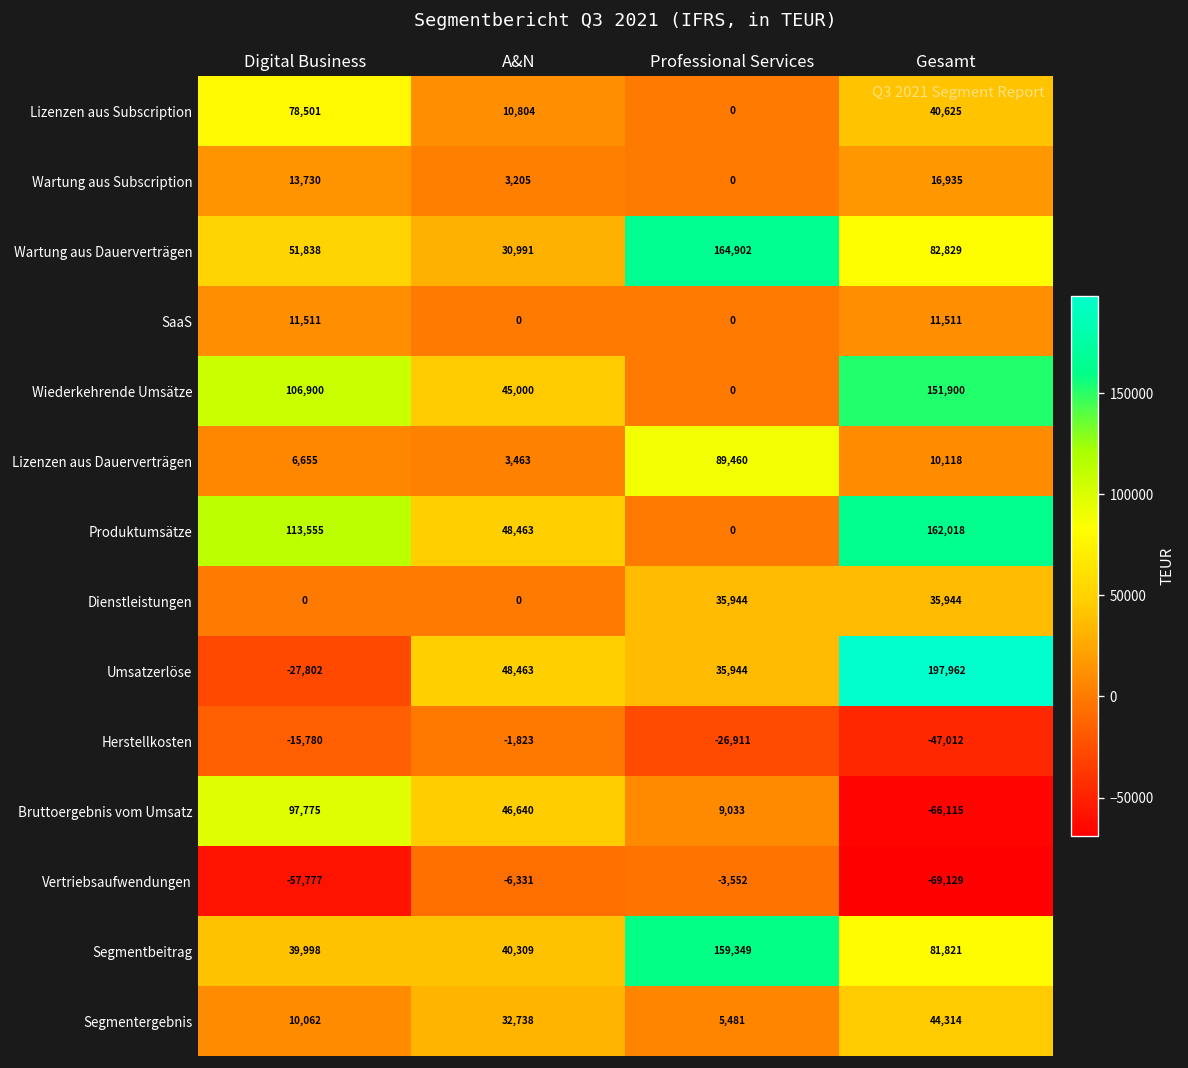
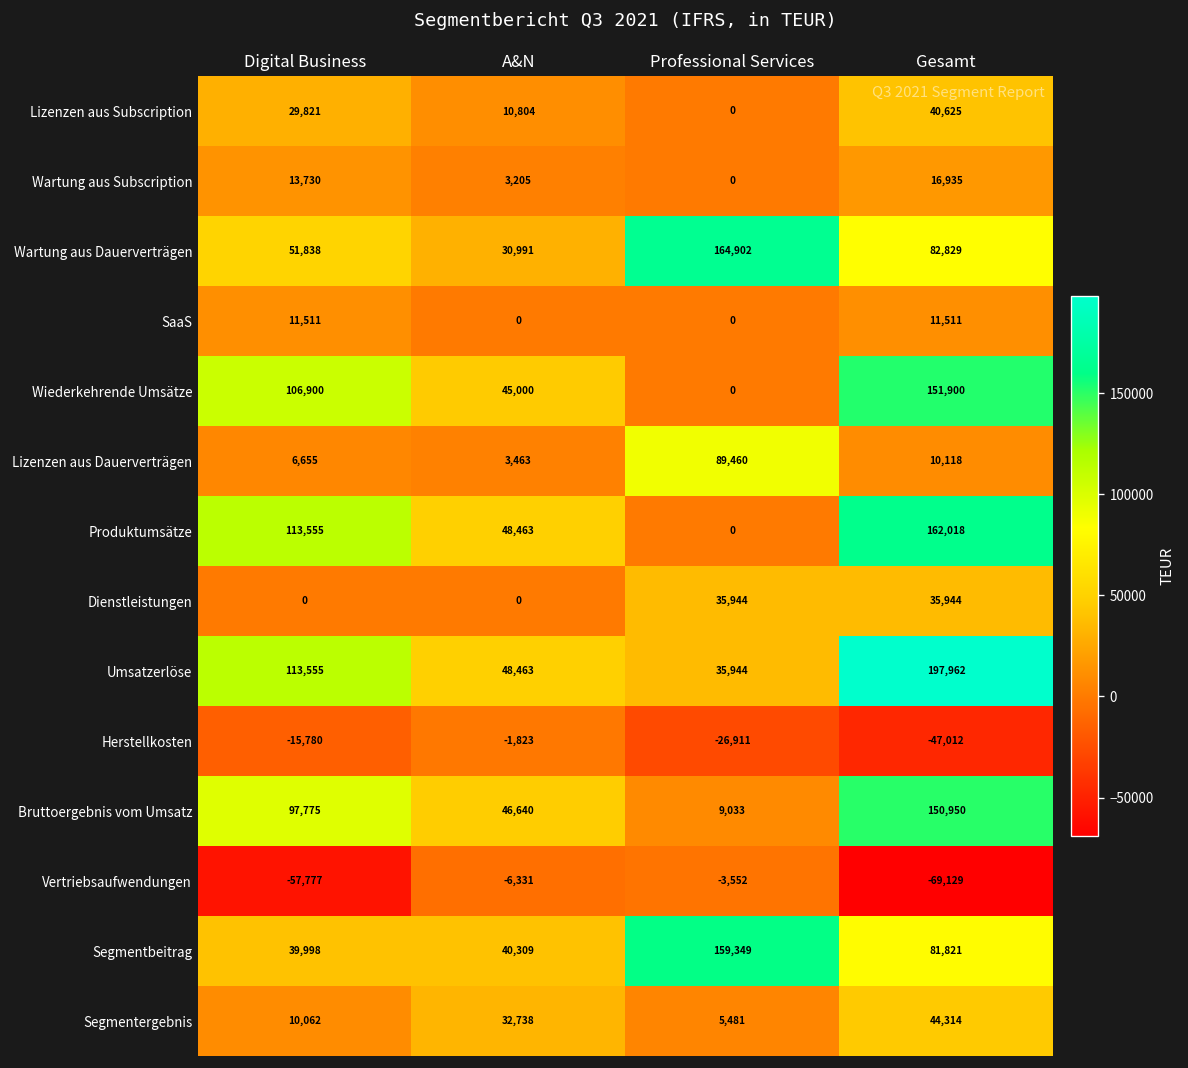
  {
    "Lizenzen aus Subscription": {
-     "Digital Business": "78,501",
+     "Digital Business": "29,821",
      "A&N": "10,804",
      "Professional Services": "0"
    },
    "Wartung aus Subscription": {
      "Digital Business": "13,730",
      "A&N": "3,205",
      "Professional Services": "0",
      "Gesamt": "16,935"
    },
    "Wartung aus Dauerverträgen": {
      "Digital Business": "51,838",
      "A&N": "30,991",
      "Professional Services": "164,902",
      "Gesamt": "82,829"
    },
    "SaaS": {
      "Digital Business": "11,511",
      "A&N": "0",
      "Professional Services": "0",
      "Gesamt": "11,511"
    },
    "Wiederkehrende Umsätze": {
      "Digital Business": "106,900",
      "A&N": "45,000",
      "Professional Services": "0",
      "Gesamt": "151,900"
    },
    "Lizenzen aus Dauerverträgen": {
      "Digital Business": "6,655",
      "A&N": "3,463",
      "Professional Services": "89,460",
      "Gesamt": "10,118"
    },
    "Produktumsätze": {
      "Digital Business": "113,555",
      "A&N": "48,463",
      "Professional Services": "0",
      "Gesamt": "162,018"
    },
    "Dienstleistungen": {
      "Digital Business": "0",
      "A&N": "0",
      "Professional Services": "35,944",
      "Gesamt": "35,944"
    },
    "Umsatzerlöse": {
-     "Digital Business": "-27,802",
+     "Digital Business": "113,555",
      "A&N": "48,463",
      "Professional Services": "35,944",
      "Gesamt": "197,962"
    },
    "Herstellkosten": {
      "Digital Business": "-15,780",
      "A&N": "-1,823",
      "Professional Services": "-26,911",
      "Gesamt": "-47,012"
    },
    "Bruttoergebnis vom Umsatz": {
      "Digital Business": "97,775",
      "A&N": "46,640",
      "Professional Services": "9,033",
-     "Gesamt": "-66,115"
+     "Gesamt": "150,950"
    },
    "Vertriebsaufwendungen": {
      "Digital Business": "-57,777",
      "A&N": "-6,331",
      "Professional Services": "-3,552",
      "Gesamt": "-69,129"
    },
    "Segmentbeitrag": {
      "Digital Business": "39,998",
      "A&N": "40,309",
      "Professional Services": "159,349",
      "Gesamt": "81,821"
    },
    "Segmentergebnis": {
      "Digital Business": "10,062",
      "A&N": "32,738",
      "Professional Services": "5,481",
      "Gesamt": "44,314"
    }
  }
